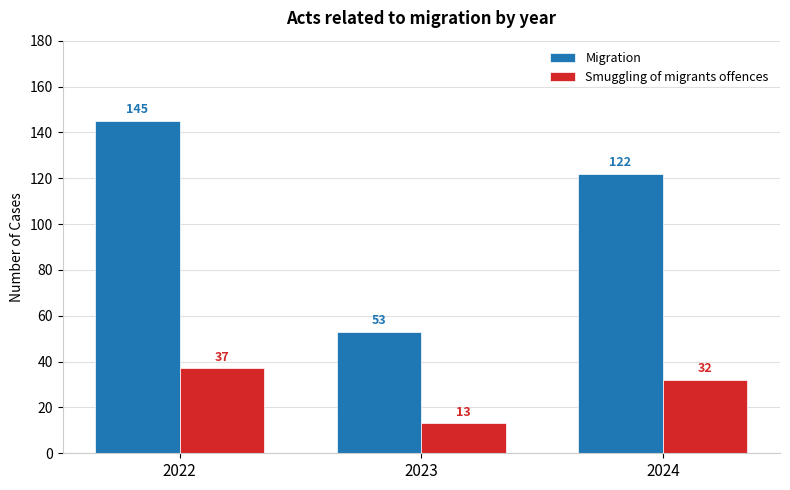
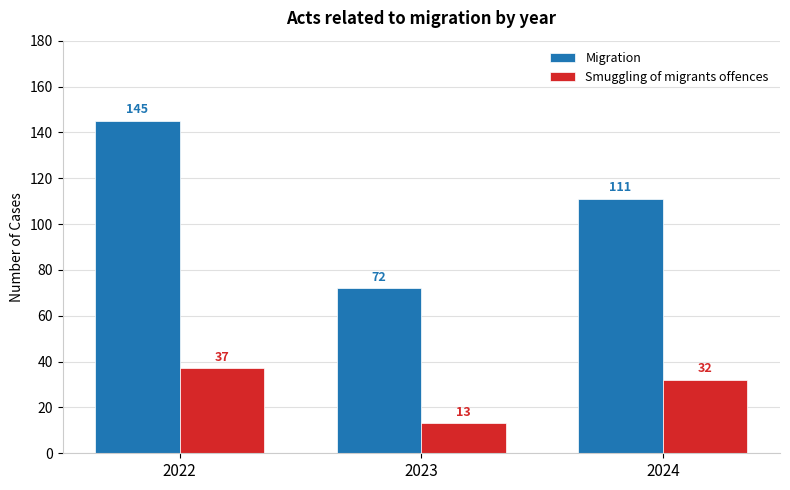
  {
    "Migration": {
      "2022": 145,
-     "2023": 53,
-     "2024": 122
+     "2023": 72,
+     "2024": 111
    },
    "Smuggling of migrants offences": {
      "2022": 37,
      "2023": 13,
      "2024": 32
    }
  }
